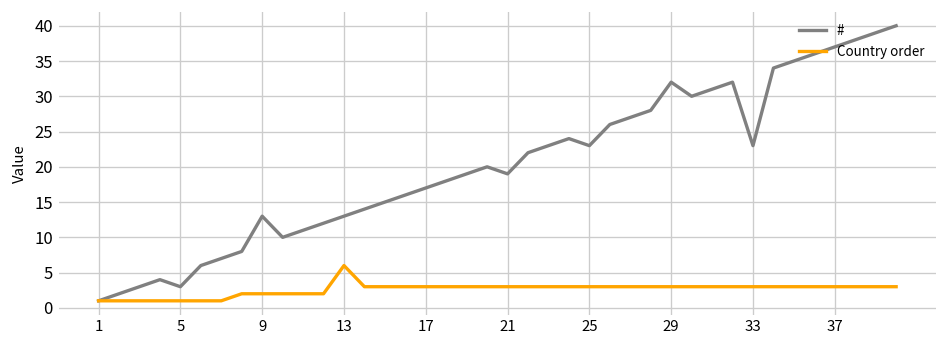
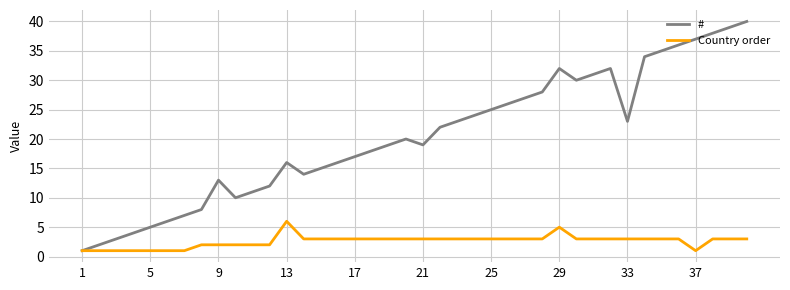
  {
    "#": {
-     "5": 3,
+     "5": 5,
      "9": 13,
-     "13": 13,
+     "13": 16,
      "17": 17,
      "21": 19,
-     "25": 23,
+     "25": 25,
      "29": 32,
      "33": 23,
      "37": 37
    },
    "Country order": {
      "5": 1,
      "9": 2,
      "13": 6,
      "17": 3,
      "21": 3,
      "25": 3,
-     "29": 3,
+     "29": 5,
      "33": 3,
-     "37": 3
+     "37": 1
    }
  }
